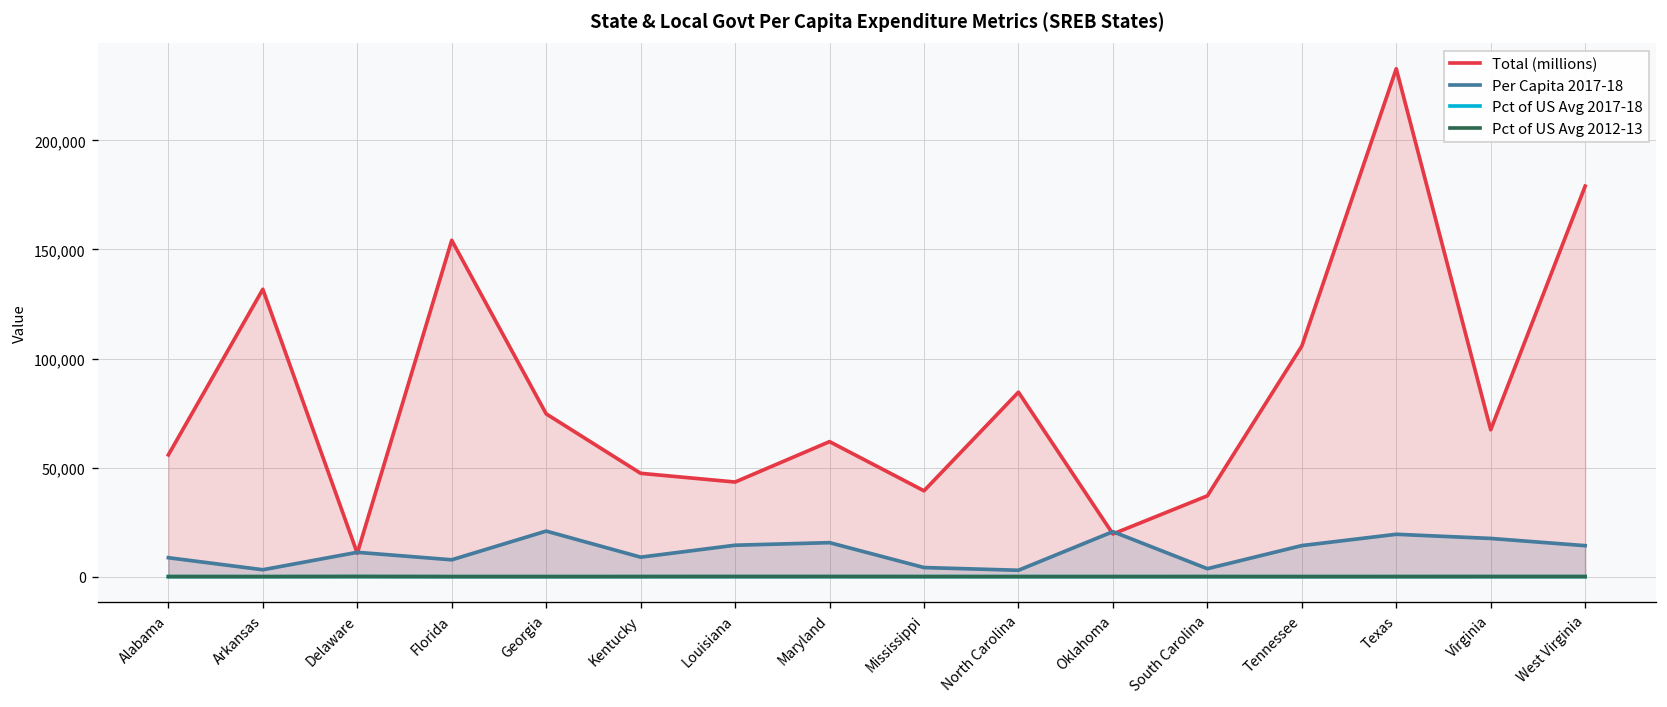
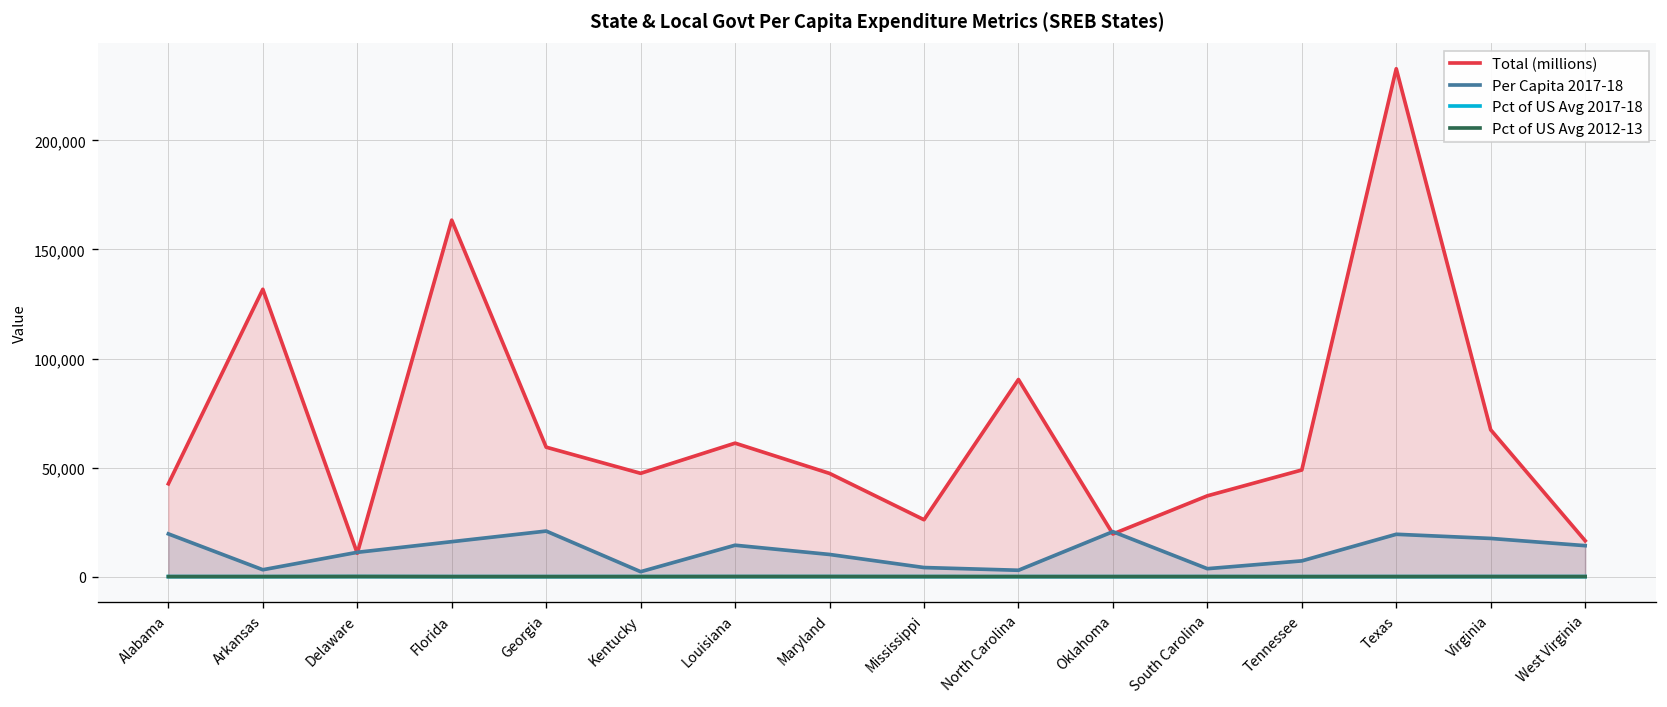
  {
    "Total (millions)": {
-     "Alabama": "56,000",
+     "Alabama": "43,000",
      "Arkansas": "132,000",
-     "Florida": "154,000",
-     "Georgia": "75,000",
+     "Florida": "163,000",
+     "Georgia": "59,000",
      "Kentucky": "47,000",
-     "Louisiana": "43,000",
-     "Maryland": "62,000",
-     "Mississippi": "39,000",
-     "North Carolina": "85,000",
+     "Louisiana": "61,000",
+     "Maryland": "47,000",
+     "Mississippi": "26,000",
+     "North Carolina": "90,000",
      "South Carolina": "37,000",
-     "Tennessee": "106,000",
+     "Tennessee": "49,000",
      "Texas": "233,000",
      "Virginia": "67,000",
-     "West Virginia": "179,000"
+     "West Virginia": "17,000"
    },
    "Per Capita 2017-18": {
-     "Alabama": "9,000",
+     "Alabama": "20,000",
      "Arkansas": "3,000",
-     "Florida": "8,000",
+     "Florida": "16,000",
      "Georgia": "21,000",
-     "Kentucky": "9,000",
+     "Kentucky": "2,000",
      "Louisiana": "14,000",
-     "Maryland": "16,000",
+     "Maryland": "10,000",
      "Mississippi": "4,000",
      "North Carolina": "3,000",
      "South Carolina": "4,000",
-     "Tennessee": "14,000",
+     "Tennessee": "7,000",
      "Texas": "19,000",
      "Virginia": "18,000",
      "West Virginia": "14,000"
    },
    "Pct of US Avg 2012-13": {
      "Alabama": "0",
      "Arkansas": "0",
      "Delaware": "0",
      "Florida": "0",
      "Georgia": "0",
      "Kentucky": "0",
      "Louisiana": "0",
      "Maryland": "0",
      "Mississippi": "0",
      "North Carolina": "0",
      "Oklahoma": "0",
      "South Carolina": "0",
      "Tennessee": "0",
      "Texas": "0",
      "Virginia": "0",
      "West Virginia": "0"
    }
  }
